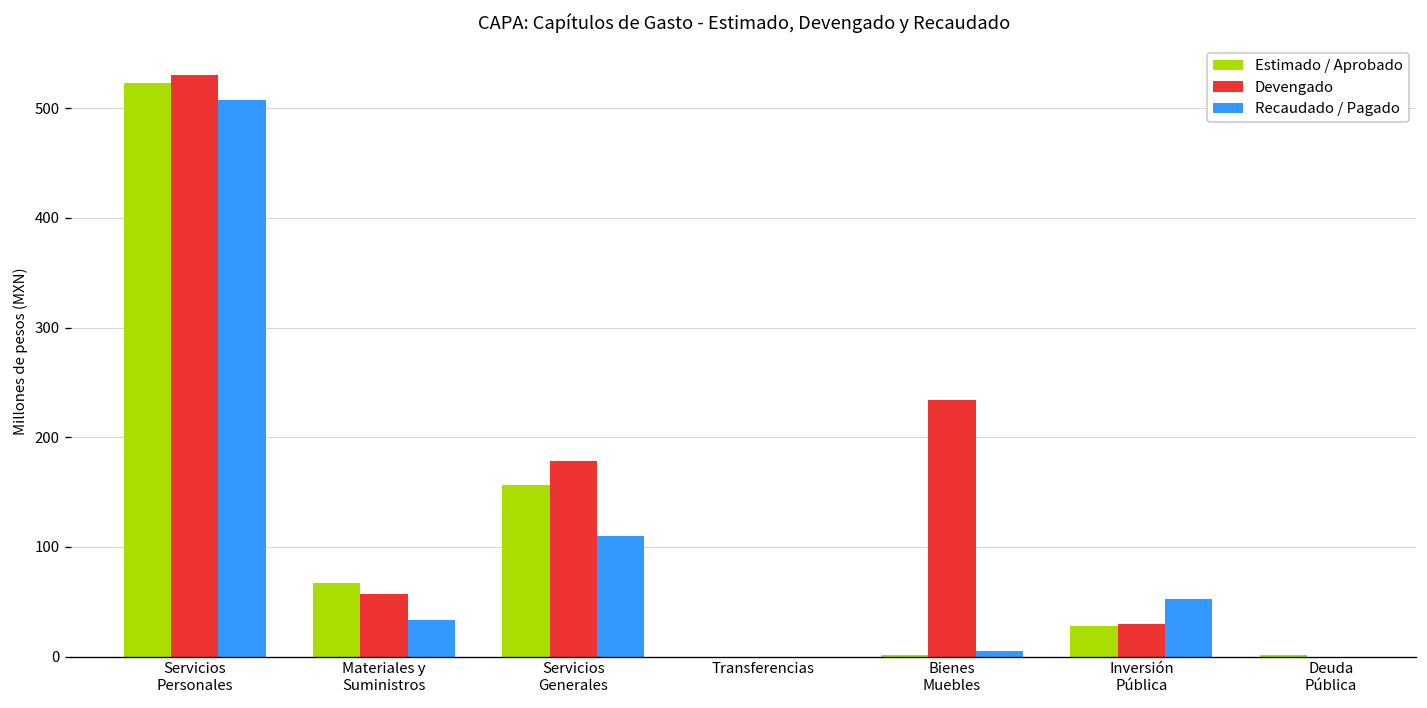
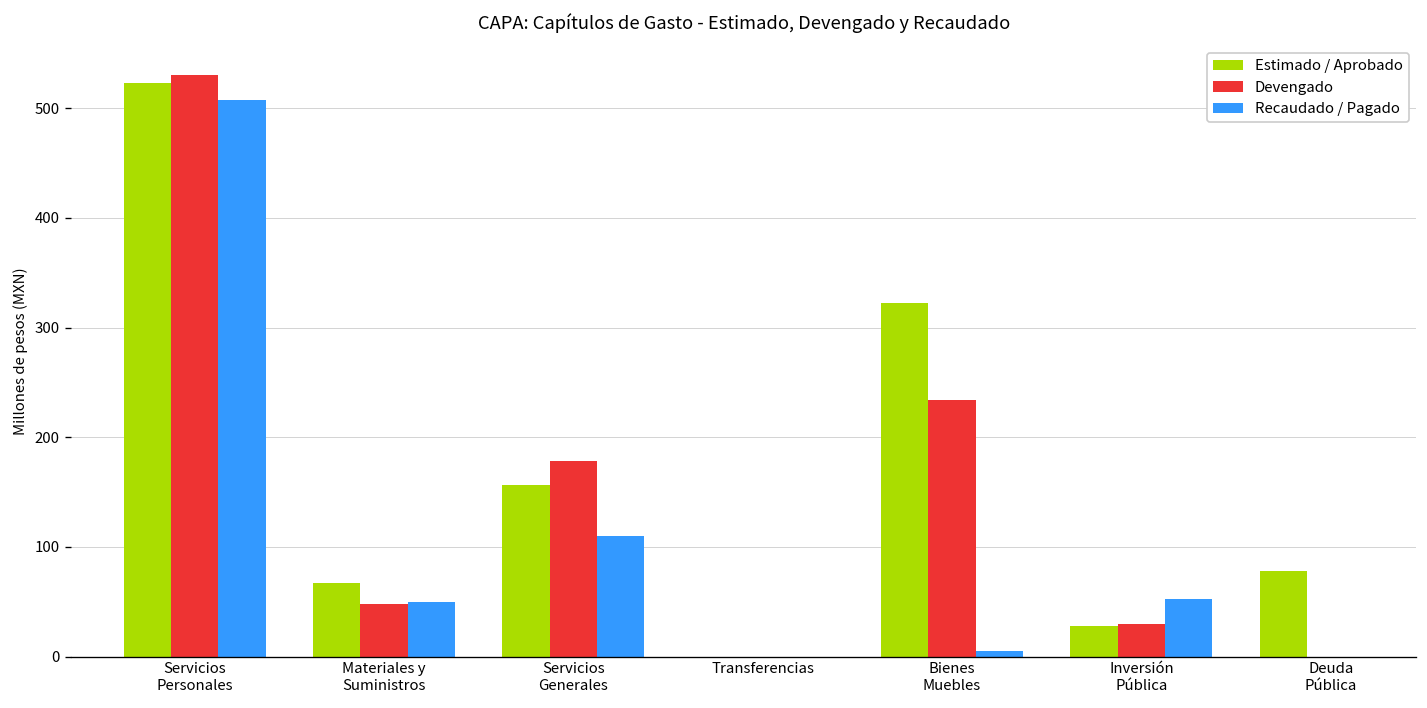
  {
    "Estimado / Aprobado": {
      "Servicios Personales": 520,
      "Materiales y Suministros": 70,
      "Servicios Generales": 160,
-     "Bienes Muebles": 0,
+     "Bienes Muebles": 320,
      "Inversión Pública": 30,
-     "Deuda Pública": 0
+     "Deuda Pública": 80
    },
    "Devengado": {
      "Servicios Personales": 530,
-     "Materiales y Suministros": 60,
+     "Materiales y Suministros": 50,
      "Servicios Generales": 180,
      "Bienes Muebles": 230,
      "Inversión Pública": 30,
      "Deuda Pública": 0
    },
    "Recaudado / Pagado": {
      "Servicios Personales": 510,
-     "Materiales y Suministros": 30,
+     "Materiales y Suministros": 50,
      "Servicios Generales": 110,
      "Bienes Muebles": 0,
      "Inversión Pública": 50,
      "Deuda Pública": 0
    }
  }
